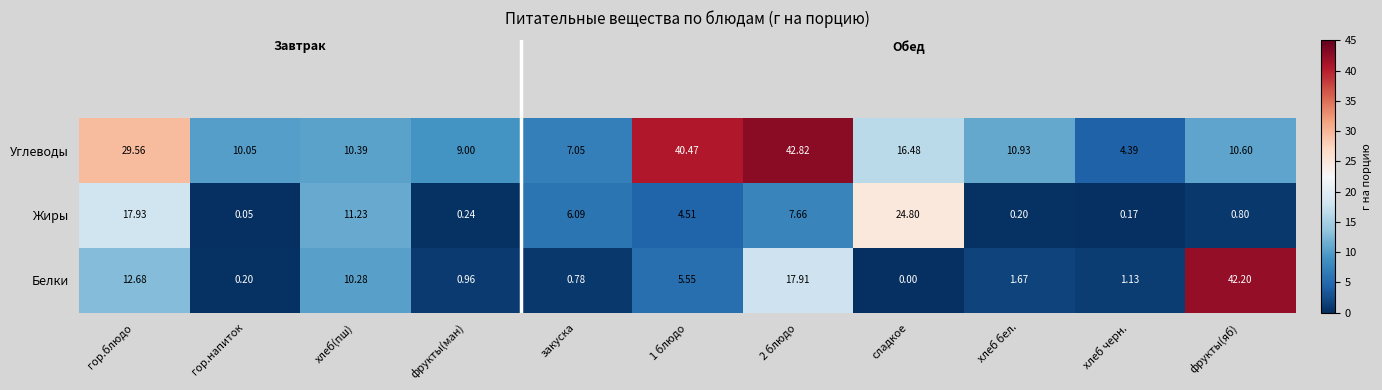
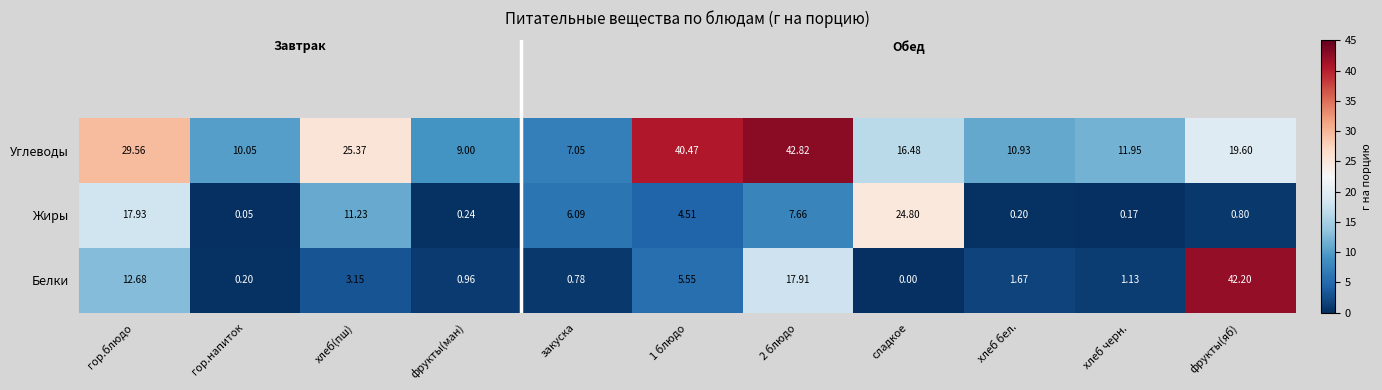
  {
    "Углеводы": {
      "гор.блюдо": 29.56,
      "гор.напиток": 10.05,
-     "хлеб(пш)": 10.39,
+     "хлеб(пш)": 25.37,
      "фрукты(ман)": 9.00,
      "закуска": 7.05,
      "1 блюдо": 40.47,
      "2 блюдо": 42.82,
      "сладкое": 16.48,
      "хлеб бел.": 10.93,
-     "хлеб черн.": 4.39,
-     "фрукты(яб)": 10.60
+     "хлеб черн.": 11.95,
+     "фрукты(яб)": 19.60
    },
    "Жиры": {
      "гор.блюдо": 17.93,
      "гор.напиток": 0.05,
      "хлеб(пш)": 11.23,
      "фрукты(ман)": 0.24,
      "закуска": 6.09,
      "1 блюдо": 4.51,
      "2 блюдо": 7.66,
      "сладкое": 24.80,
      "хлеб бел.": 0.20,
      "хлеб черн.": 0.17,
      "фрукты(яб)": 0.80
    },
    "Белки": {
      "гор.блюдо": 12.68,
      "гор.напиток": 0.20,
-     "хлеб(пш)": 10.28,
+     "хлеб(пш)": 3.15,
      "фрукты(ман)": 0.96,
      "закуска": 0.78,
      "1 блюдо": 5.55,
      "2 блюдо": 17.91,
      "сладкое": 0.00,
      "хлеб бел.": 1.67,
      "хлеб черн.": 1.13,
      "фрукты(яб)": 42.20
    }
  }
